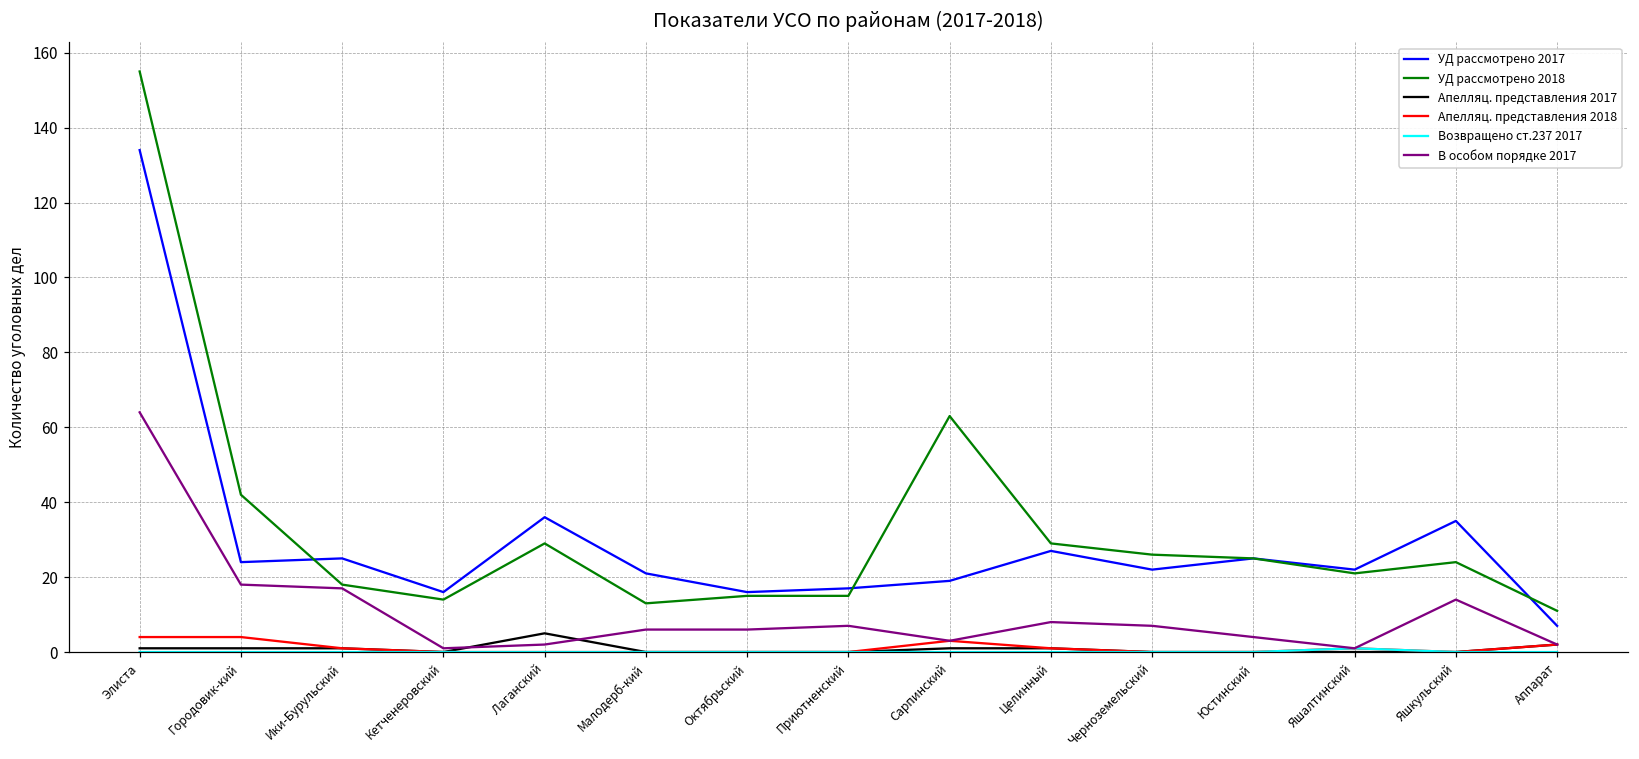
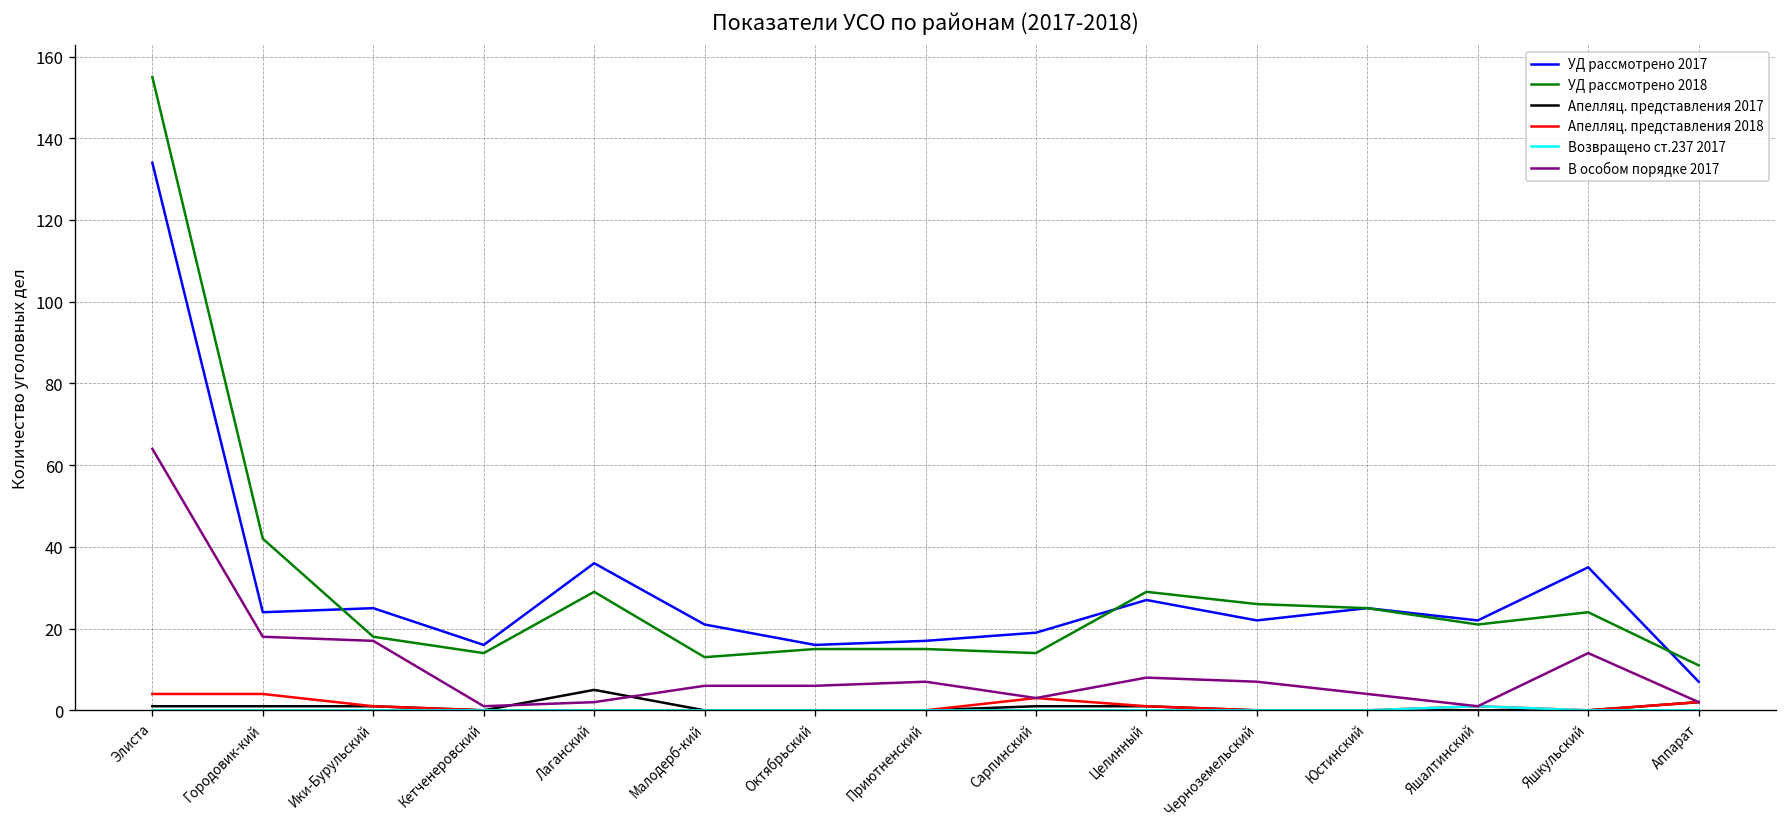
  {
    "УД рассмотрено 2017": {
      "Элиста": 134,
      "Городовик-кий": 24,
      "Ики-Бурульский": 25,
      "Кетченеровский": 16,
      "Лаганский": 36,
      "Малодерб-кий": 21,
      "Октябрьский": 16,
      "Приютненский": 17,
      "Сарпинский": 19,
      "Целинный": 27,
      "Черноземельский": 22,
      "Яшалтинский": 22,
      "Яшкульский": 35,
      "Аппарат": 7
    },
    "УД рассмотрено 2018": {
      "Элиста": 155,
      "Городовик-кий": 42,
      "Ики-Бурульский": 18,
      "Кетченеровский": 14,
      "Лаганский": 29,
      "Малодерб-кий": 13,
      "Октябрьский": 15,
      "Приютненский": 15,
-     "Сарпинский": 63,
+     "Сарпинский": 14,
      "Целинный": 29,
      "Черноземельский": 26,
      "Яшалтинский": 21,
      "Яшкульский": 24,
      "Аппарат": 11
    },
    "Апелляц. представления 2017": {
      "Элиста": 1,
      "Городовик-кий": 1,
      "Лаганский": 5,
      "Сарпинский": 1,
      "Яшалтинский": 0
    },
    "Апелляц. представления 2018": {
      "Элиста": 4,
      "Городовик-кий": 4
    },
    "Возвращено ст.237 2017": {
      "Элиста": 0,
      "Городовик-кий": 0,
      "Ики-Бурульский": 0,
      "Сарпинский": 0,
      "Целинный": 0,
      "Аппарат": 0
    },
    "В особом порядке 2017": {
      "Элиста": 64,
      "Городовик-кий": 18,
      "Ики-Бурульский": 17,
      "Кетченеровский": 1,
      "Лаганский": 2,
      "Малодерб-кий": 6,
      "Октябрьский": 6,
      "Приютненский": 7,
      "Целинный": 8,
      "Черноземельский": 7,
      "Юстинский": 4,
      "Яшкульский": 14
    }
  }
